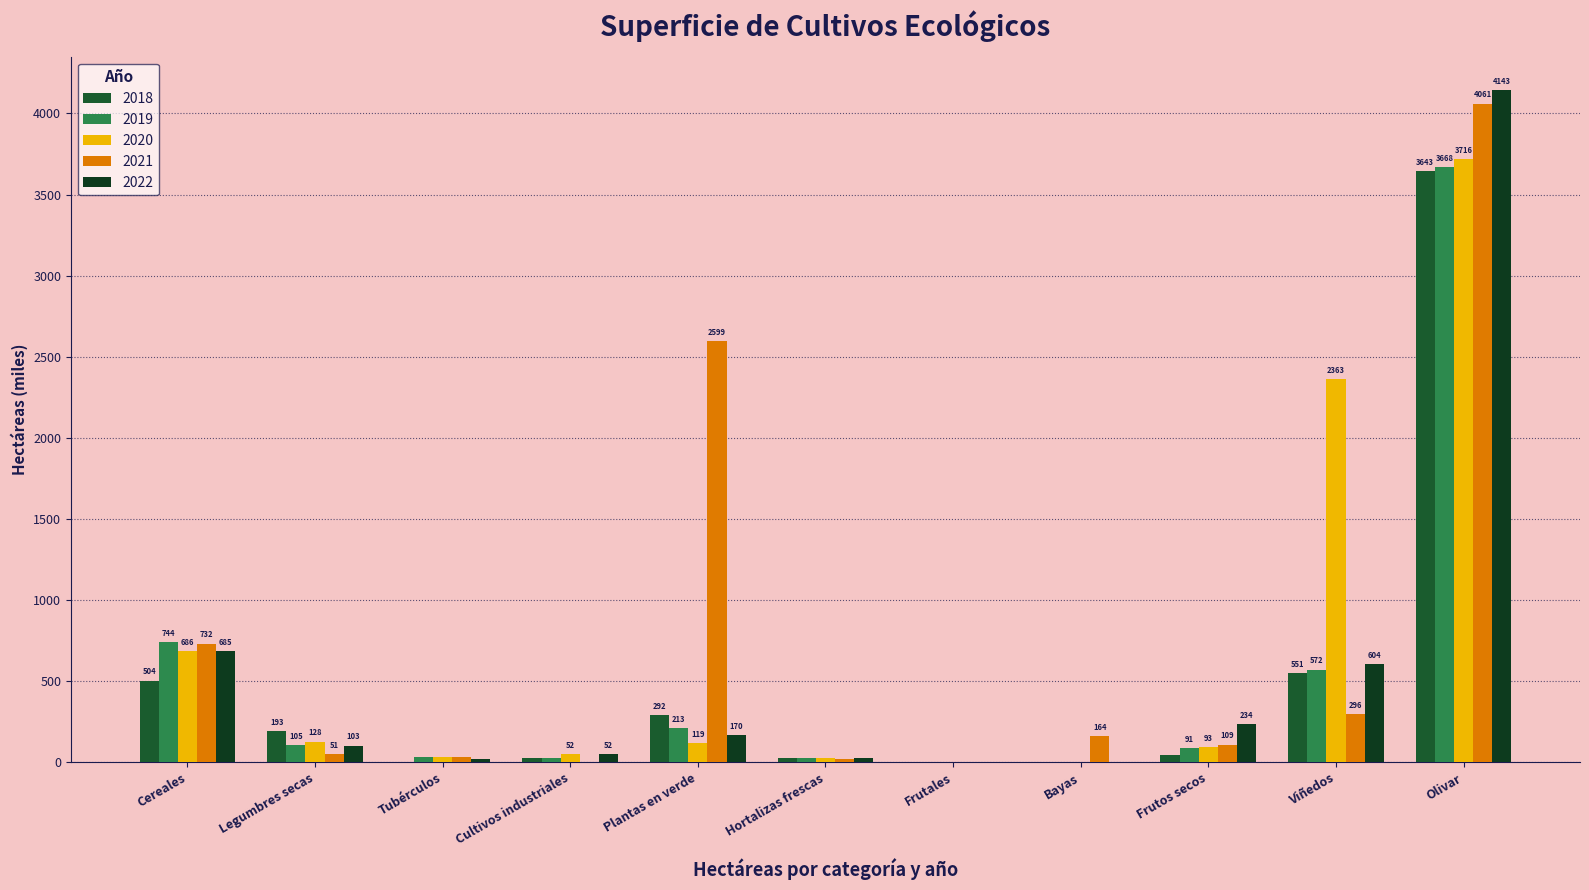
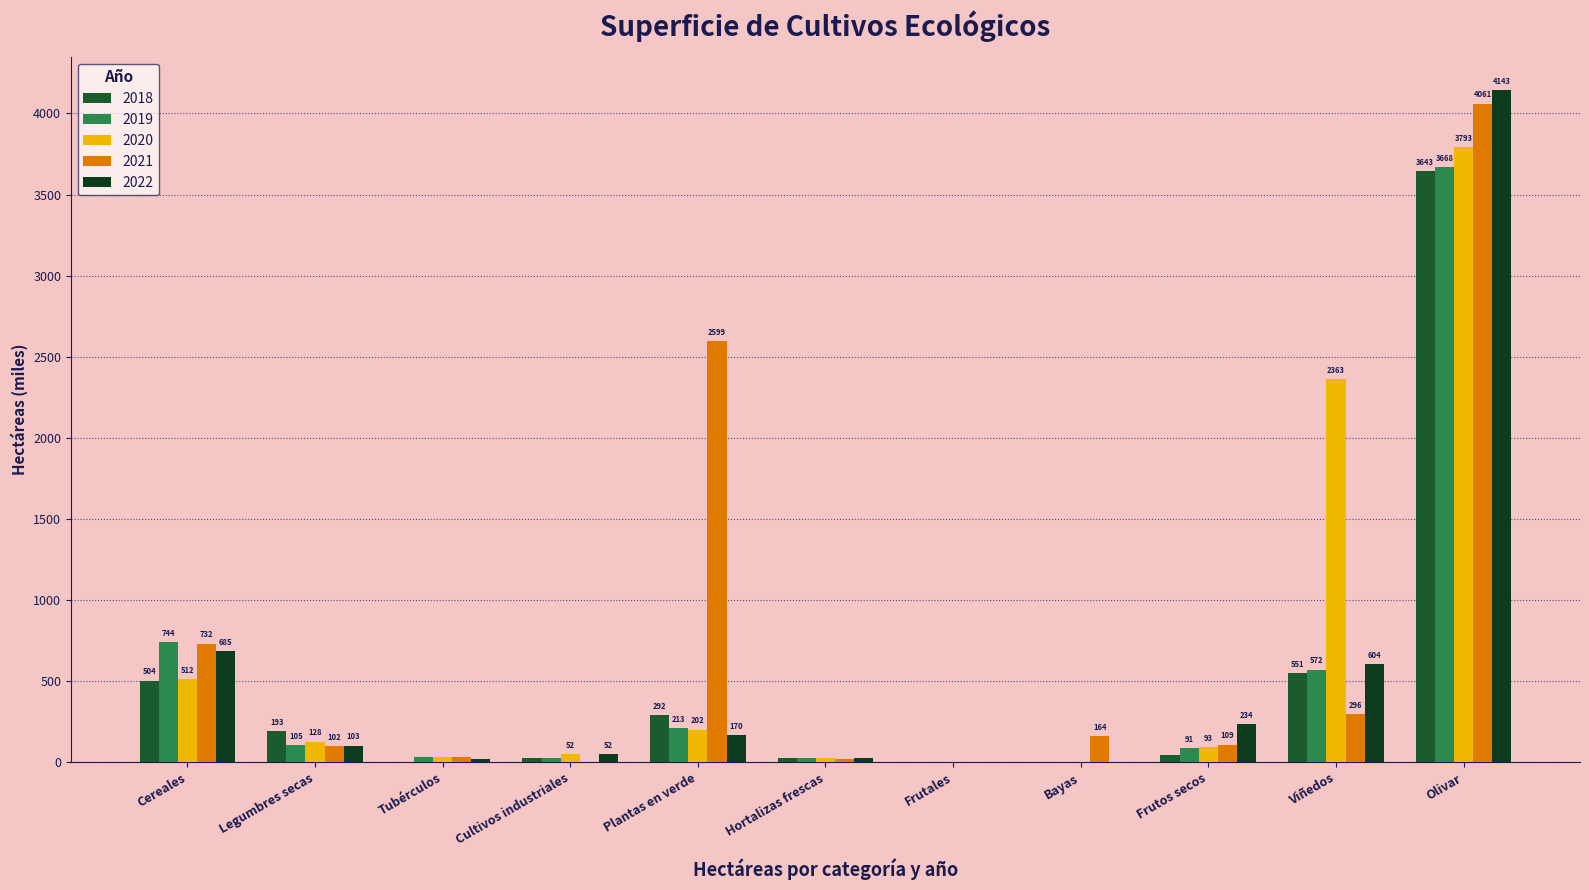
  {
    "2020": {
-     "Cereales": 686,
+     "Cereales": 512,
      "Legumbres secas": 128,
      "Cultivos industriales": 52,
-     "Plantas en verde": 119,
+     "Plantas en verde": 202,
      "Frutos secos": 93,
      "Viñedos": 2363,
-     "Olivar": 3716
+     "Olivar": 3793
    },
    "2021": {
      "Cereales": 732,
-     "Legumbres secas": 51,
+     "Legumbres secas": 102,
      "Plantas en verde": 2599,
      "Bayas": 164,
      "Frutos secos": 109,
      "Viñedos": 296,
      "Olivar": 4061
    }
  }
